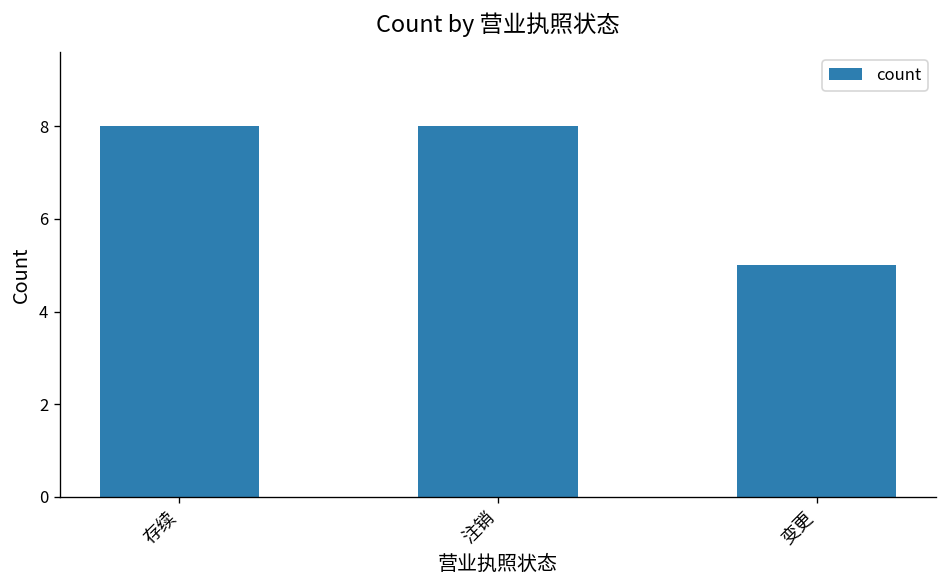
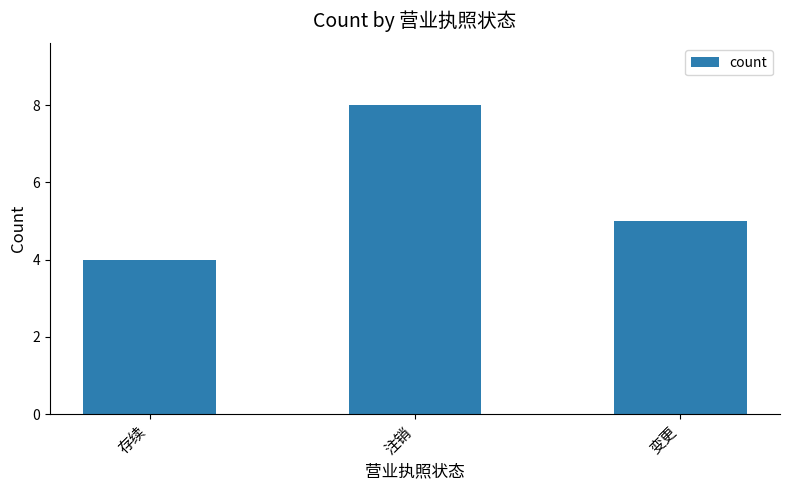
  {
-   "存续": 8,
+   "存续": 4,
    "注销": 8,
    "变更": 5
  }
